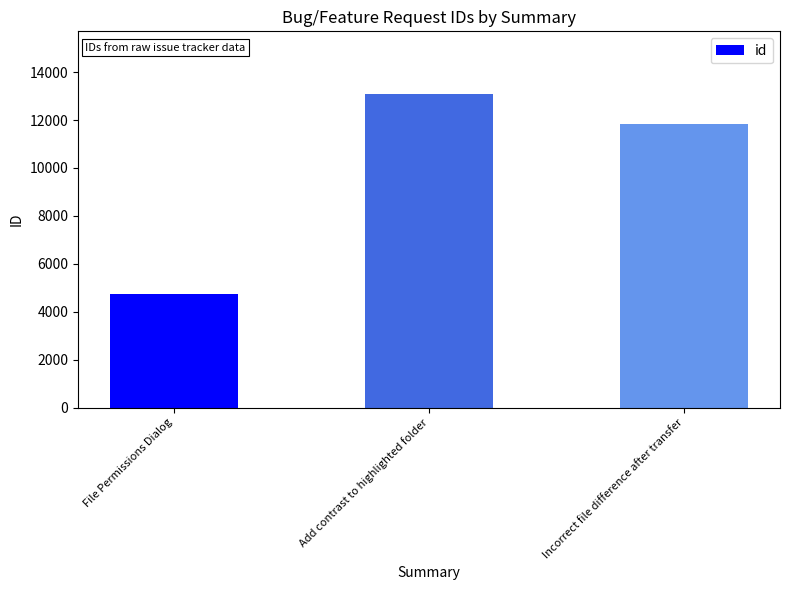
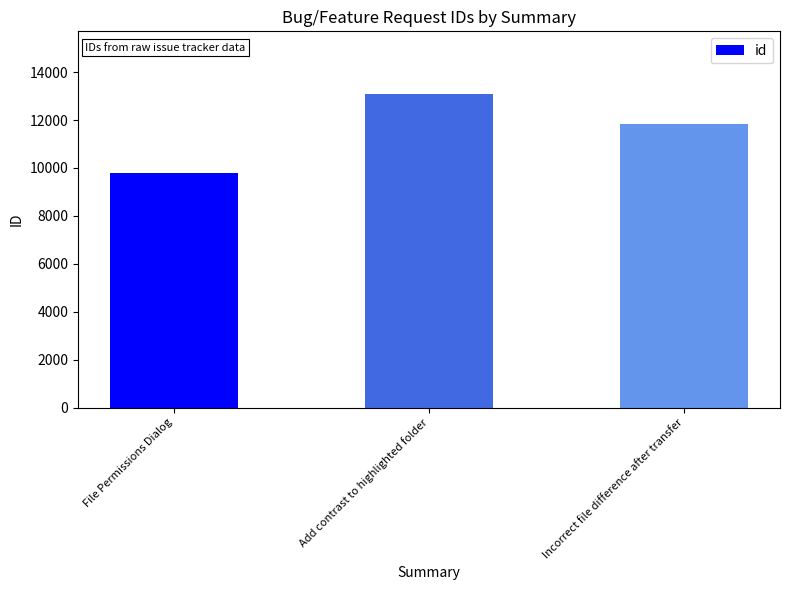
  {
-   "File Permissions Dialog": 4800,
+   "File Permissions Dialog": 9800,
    "Add contrast to highlighted folder": 13100,
    "Incorrect file difference after transfer": 11800
  }
